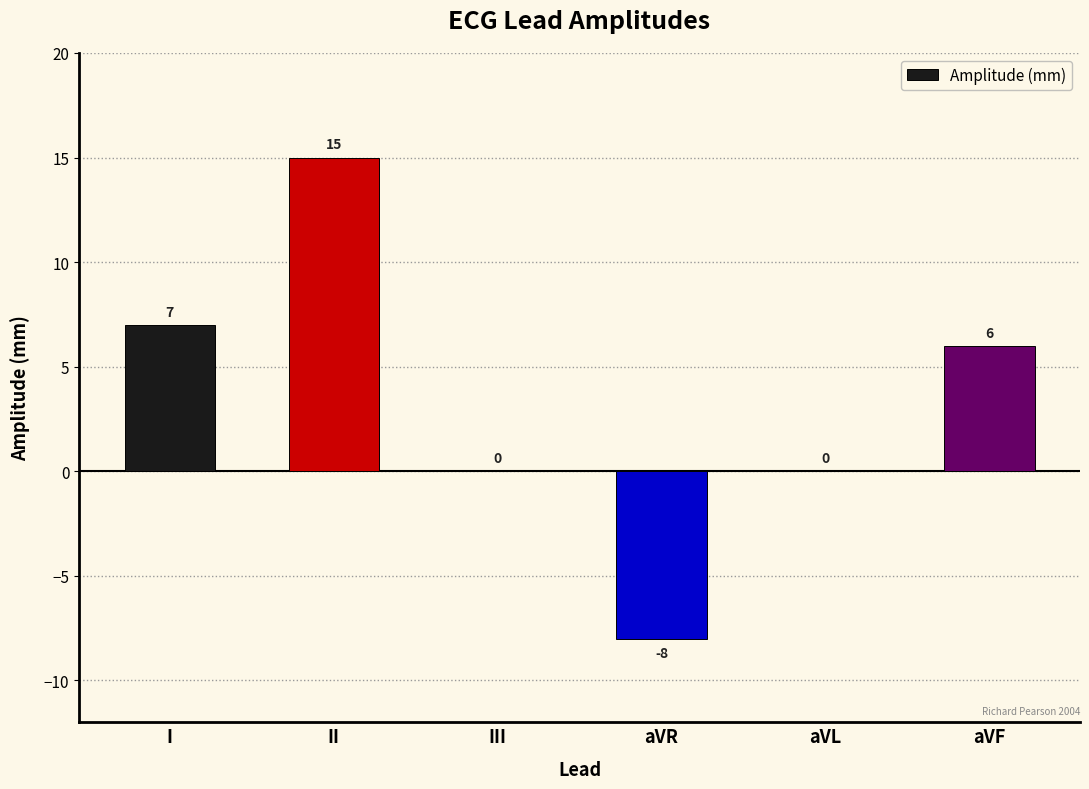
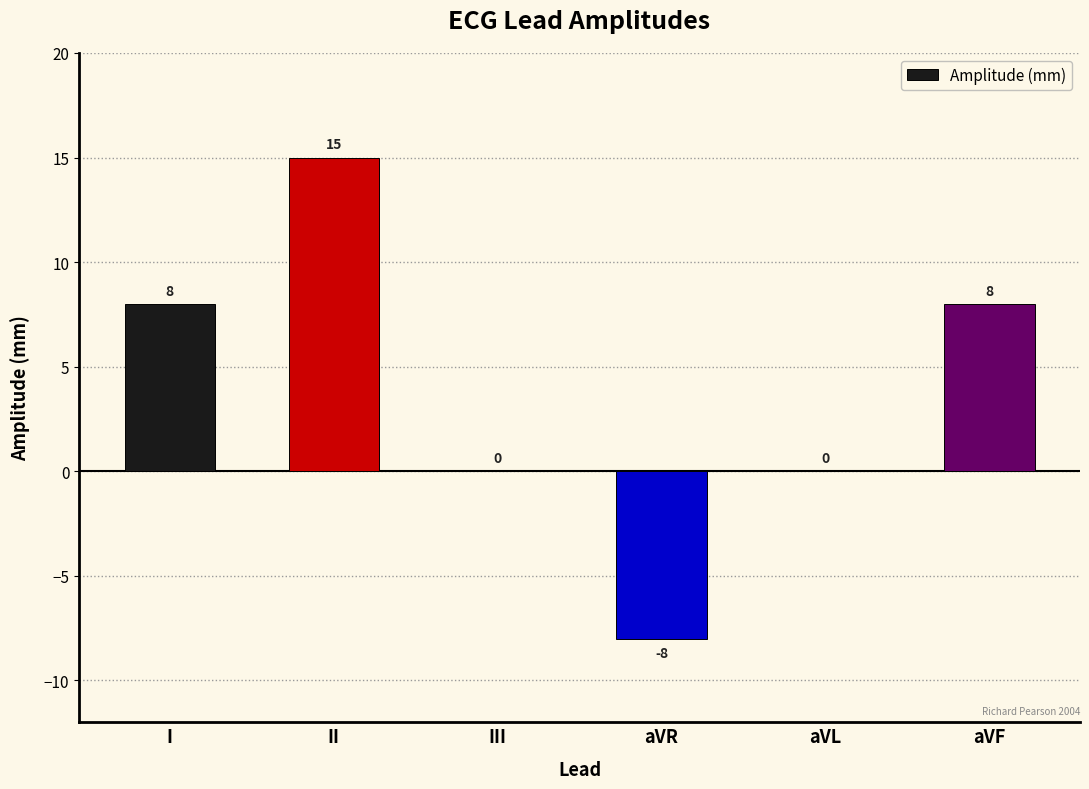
  {
-   "I": 7,
+   "I": 8,
    "II": 15,
    "III": 0,
    "aVR": -8,
    "aVL": 0,
-   "aVF": 6
+   "aVF": 8
  }
